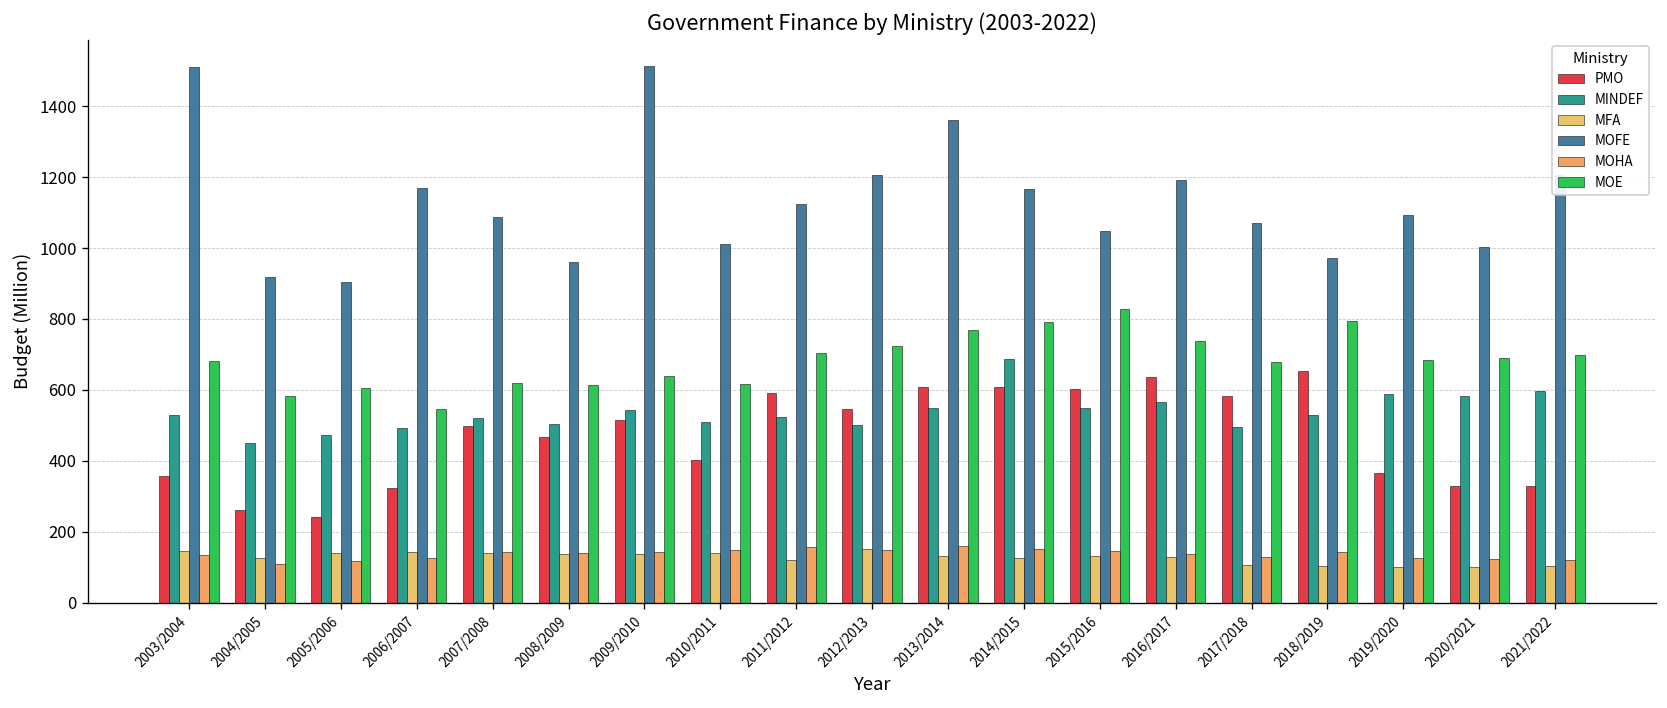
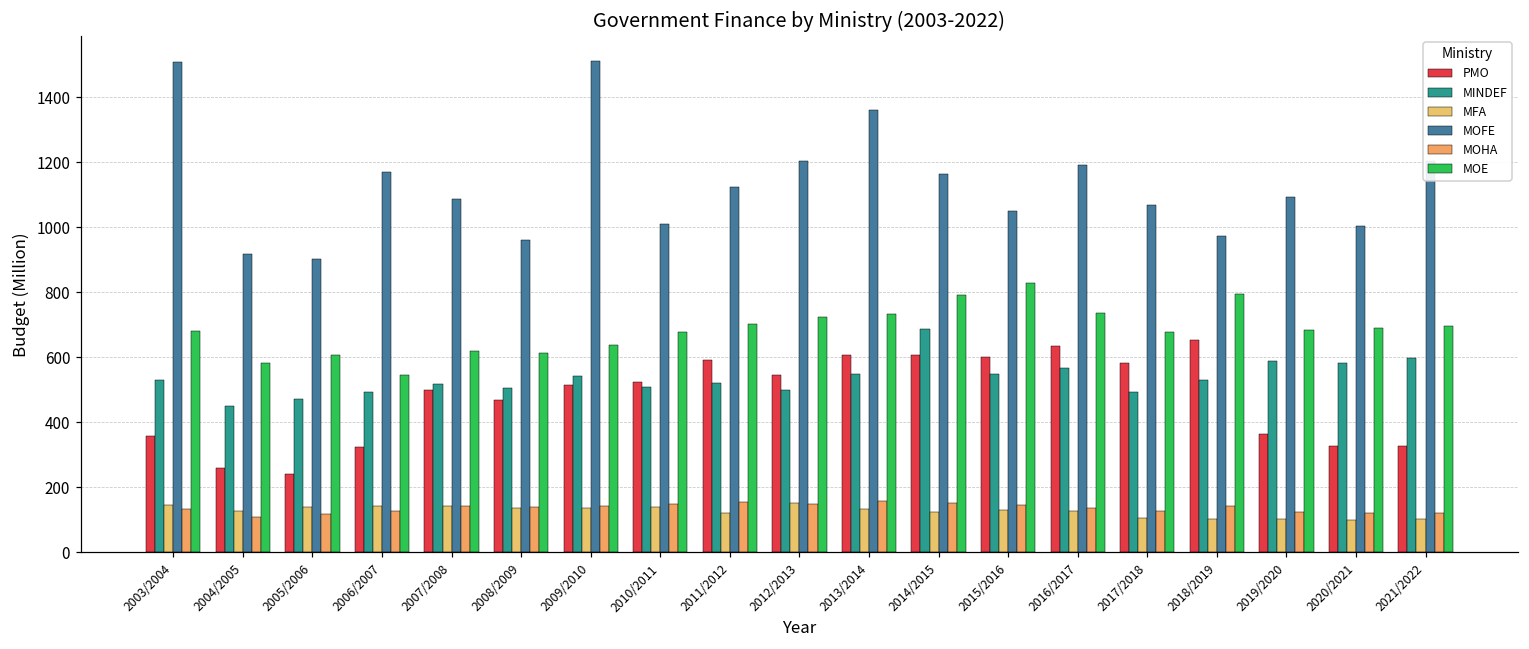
  {
    "PMO": {
      "2003/2004": 360,
      "2004/2005": 260,
      "2005/2006": 240,
      "2006/2007": 320,
      "2007/2008": 500,
      "2008/2009": 470,
      "2009/2010": 520,
-     "2010/2011": 400,
+     "2010/2011": 530,
      "2011/2012": 590,
      "2012/2013": 550,
      "2013/2014": 610,
      "2014/2015": 610,
      "2015/2016": 600,
      "2016/2017": 640,
      "2017/2018": 580,
      "2018/2019": 650,
      "2019/2020": 370,
      "2020/2021": 330,
      "2021/2022": 330
    },
    "MOE": {
      "2003/2004": 680,
      "2004/2005": 580,
      "2005/2006": 610,
      "2006/2007": 550,
      "2007/2008": 620,
      "2008/2009": 610,
      "2009/2010": 640,
-     "2010/2011": 620,
+     "2010/2011": 680,
      "2011/2012": 700,
      "2012/2013": 720,
-     "2013/2014": 770,
+     "2013/2014": 730,
      "2014/2015": 790,
      "2015/2016": 830,
      "2016/2017": 740,
      "2017/2018": 680,
      "2018/2019": 800,
      "2019/2020": 680,
      "2020/2021": 690,
      "2021/2022": 700
    }
  }
